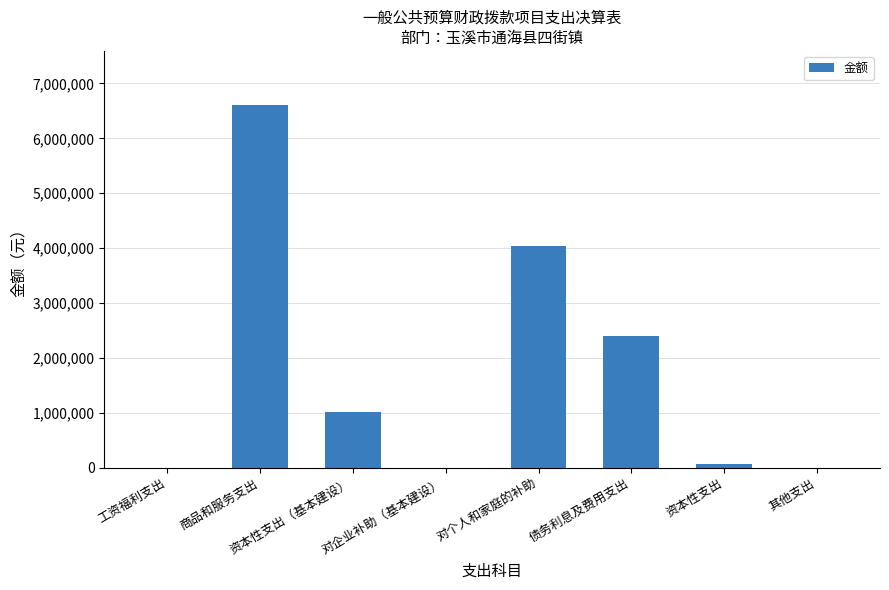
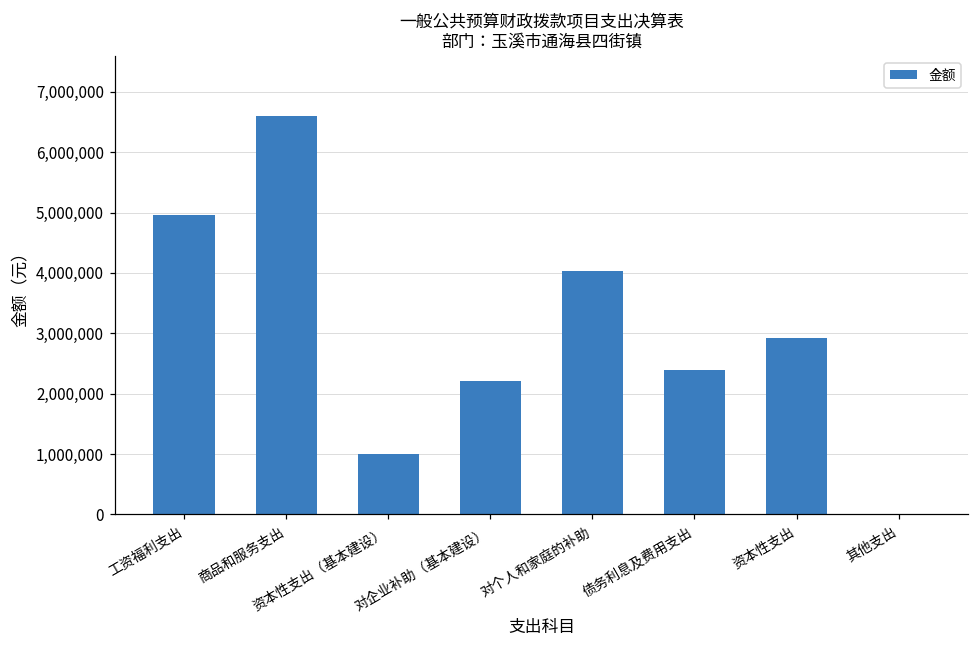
  {
-   "工资福利支出": "0",
+   "工资福利支出": "5,000,000",
    "商品和服务支出": "6,600,000",
    "资本性支出（基本建设）": "1,000,000",
-   "对企业补助（基本建设）": "0",
+   "对企业补助（基本建设）": "2,200,000",
    "对个人和家庭的补助": "4,000,000",
    "债务利息及费用支出": "2,400,000",
-   "资本性支出": "100,000",
+   "资本性支出": "2,900,000",
    "其他支出": "0"
  }
